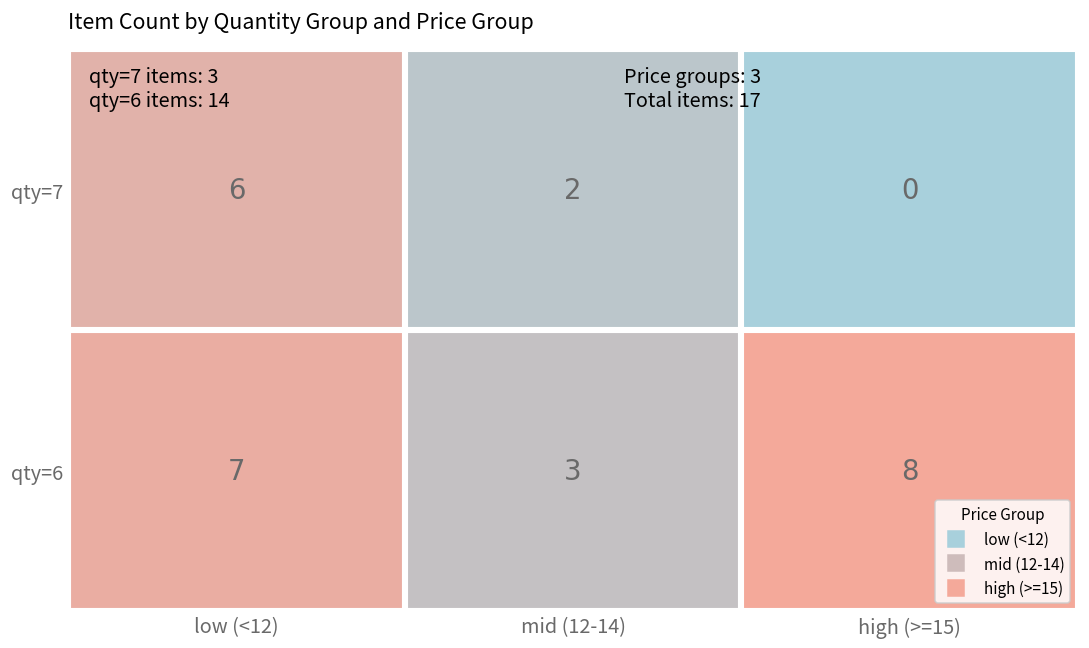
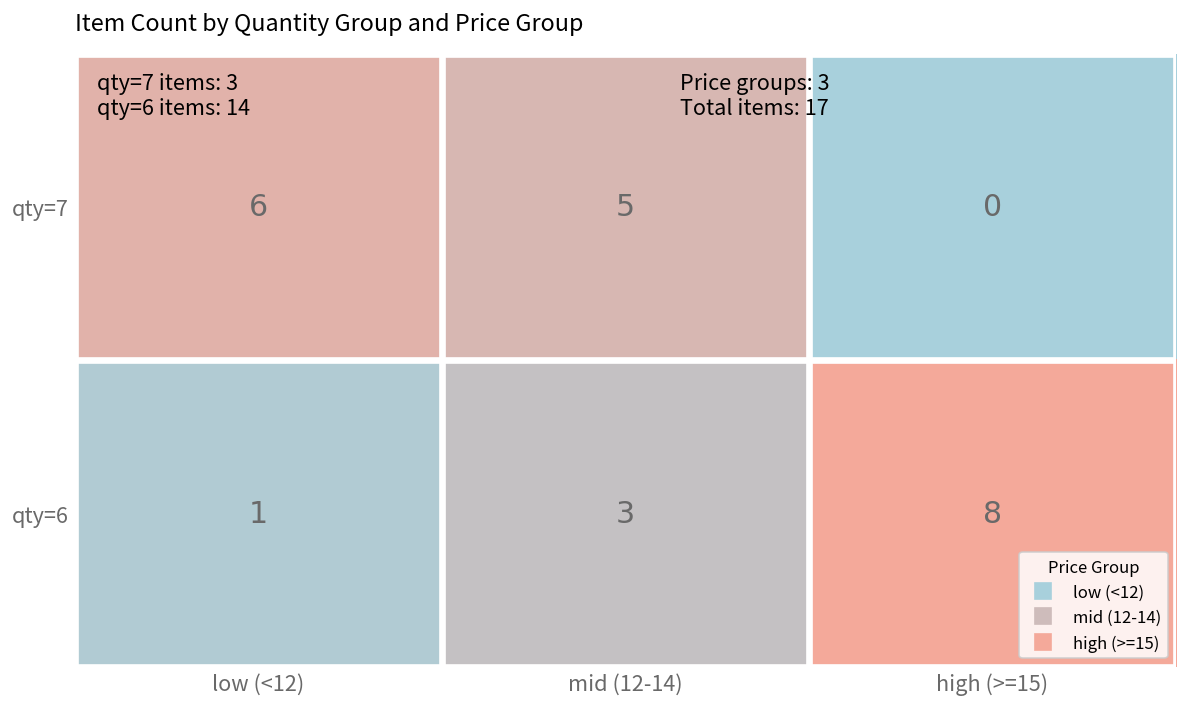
  {
    "qty=7": {
-     "mid (12-14)": 2,
+     "mid (12-14)": 5,
      "high (>=15)": 0
    },
    "qty=6": {
-     "low (<12)": 7,
+     "low (<12)": 1,
      "mid (12-14)": 3,
      "high (>=15)": 8
    }
  }
